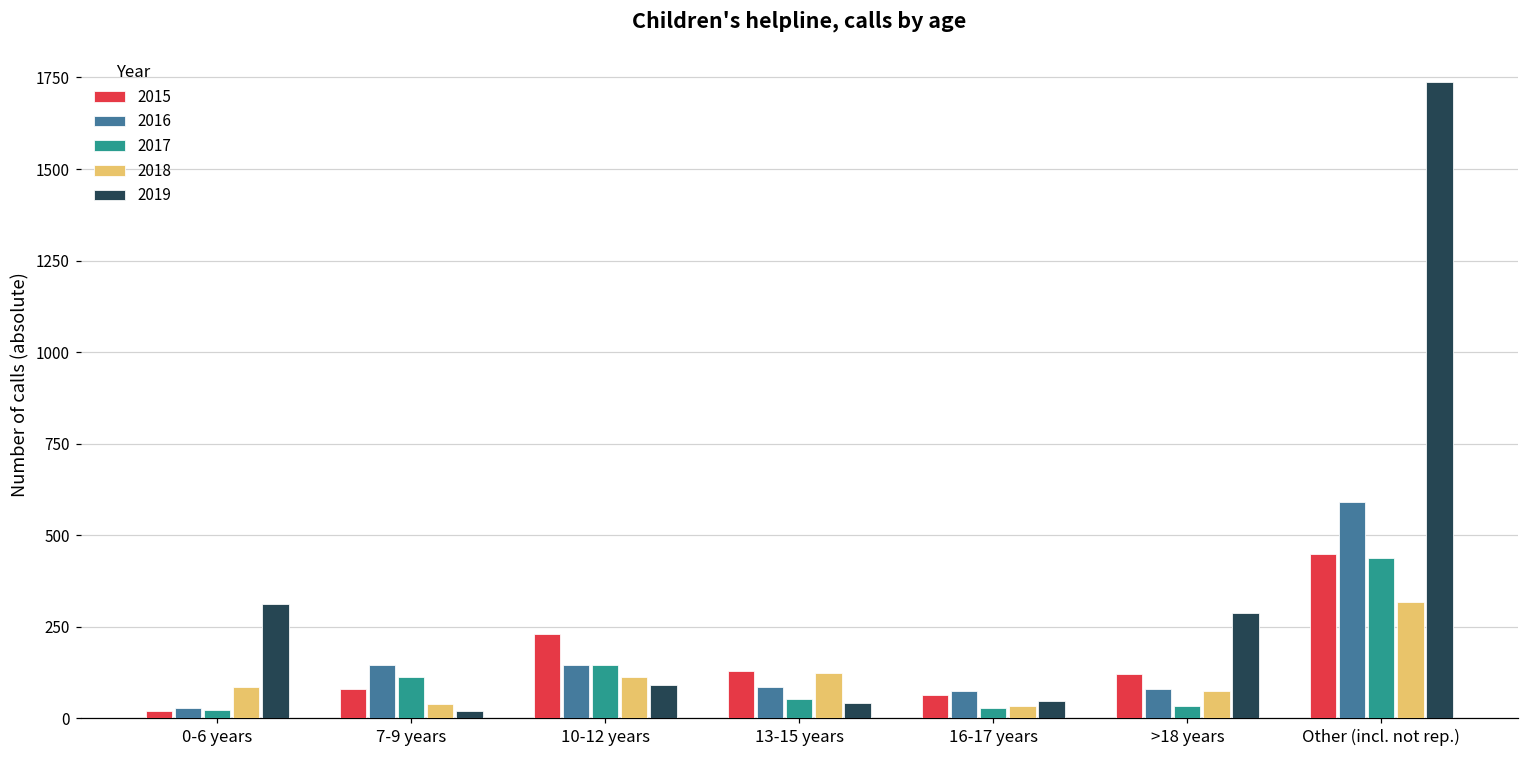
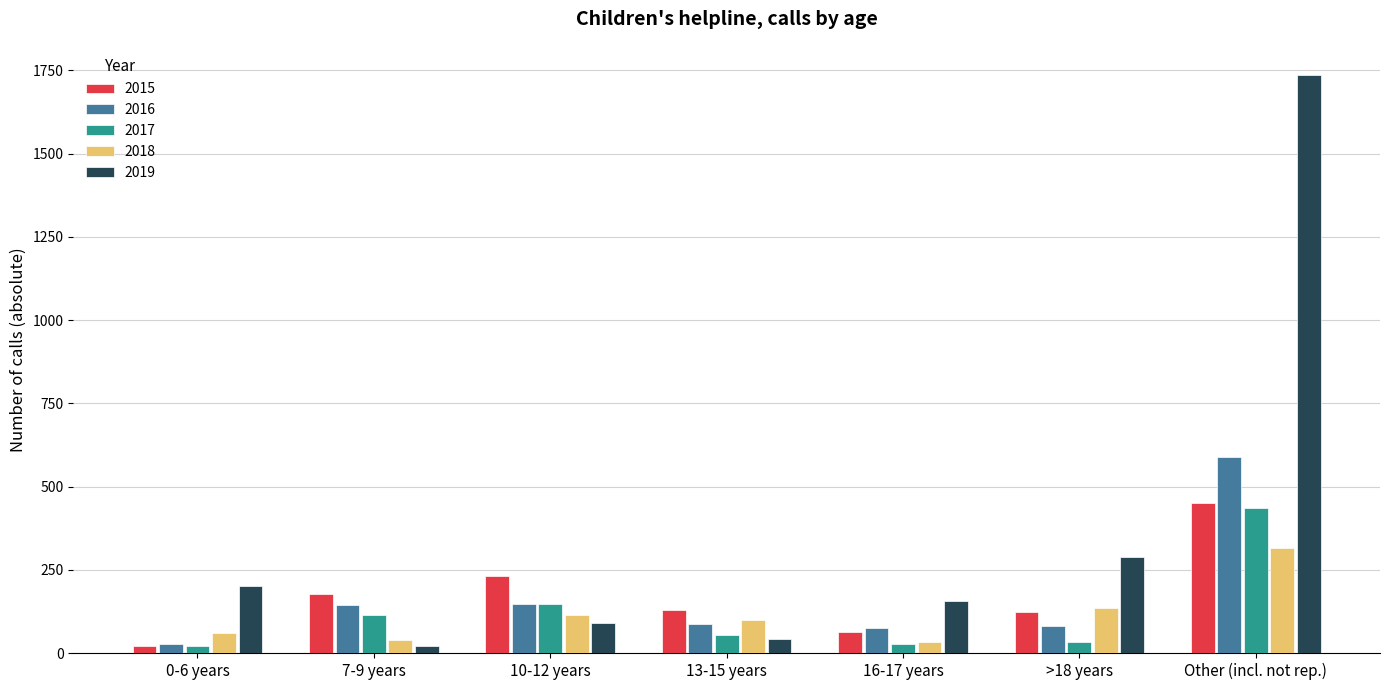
  {
    "2015": {
      "0-6 years": 20,
-     "7-9 years": 80,
+     "7-9 years": 180,
      "10-12 years": 230,
      "13-15 years": 130,
      "16-17 years": 60,
      ">18 years": 120,
      "Other (incl. not rep.)": 450
    },
    "2018": {
-     "0-6 years": 90,
+     "0-6 years": 60,
      "7-9 years": 40,
      "10-12 years": 110,
-     "13-15 years": 130,
+     "13-15 years": 100,
      "16-17 years": 30,
-     ">18 years": 70,
+     ">18 years": 130,
      "Other (incl. not rep.)": 320
    },
    "2019": {
-     "0-6 years": 310,
+     "0-6 years": 200,
      "7-9 years": 20,
      "10-12 years": 90,
      "13-15 years": 40,
-     "16-17 years": 50,
+     "16-17 years": 160,
      ">18 years": 290,
      "Other (incl. not rep.)": 1740
    }
  }
